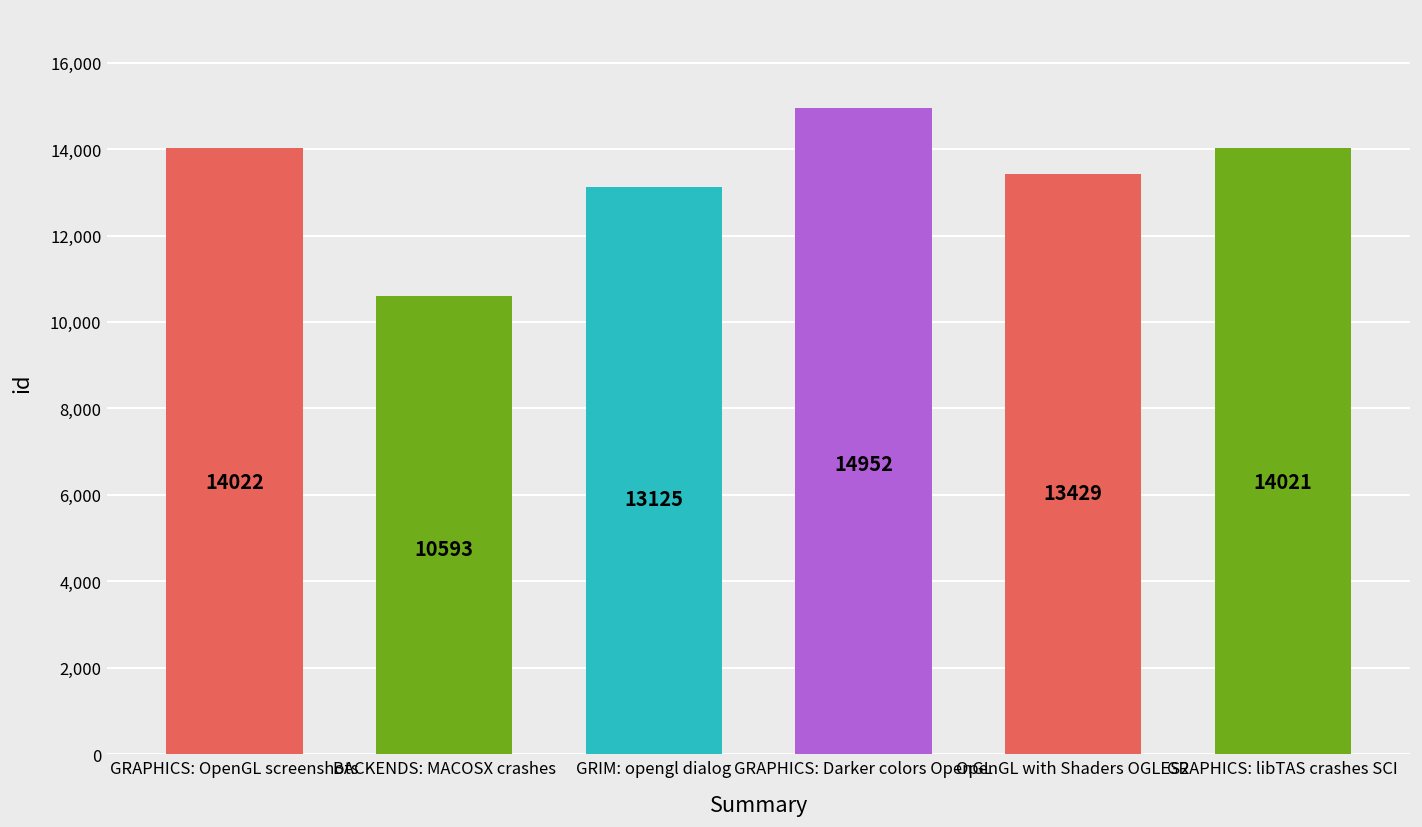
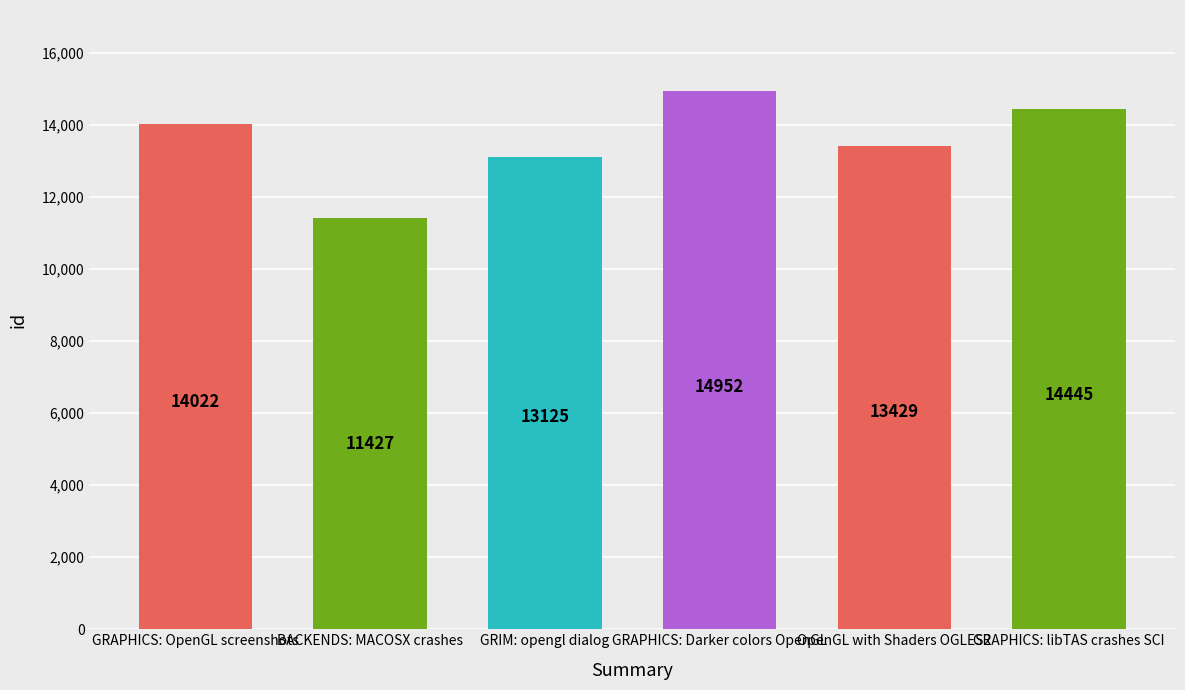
  {
    "GRAPHICS: OpenGL screenshots": 14022,
-   "BACKENDS: MACOSX crashes": 10593,
+   "BACKENDS: MACOSX crashes": 11427,
    "GRIM: opengl dialog": 13125,
    "GRAPHICS: Darker colors OpenGL": 14952,
-   "GRAPHICS: libTAS crashes SCI": 14021
+   "GRAPHICS: libTAS crashes SCI": 14445
  }
